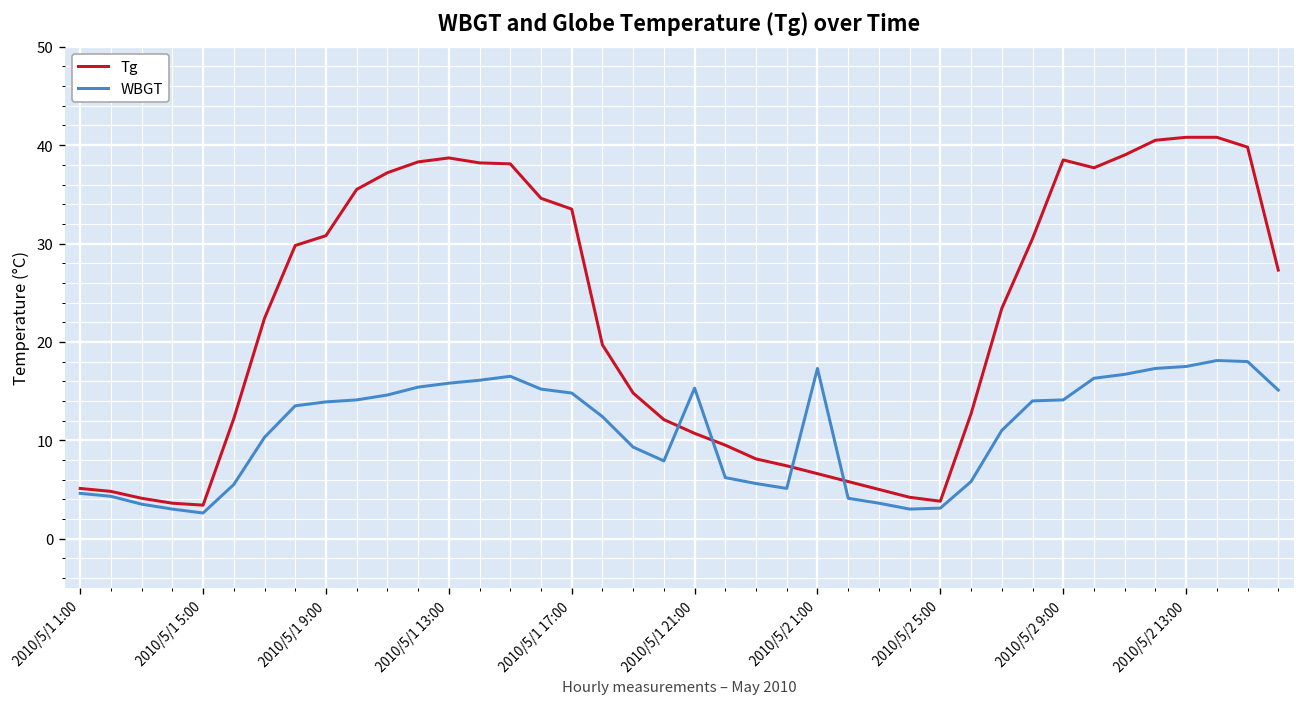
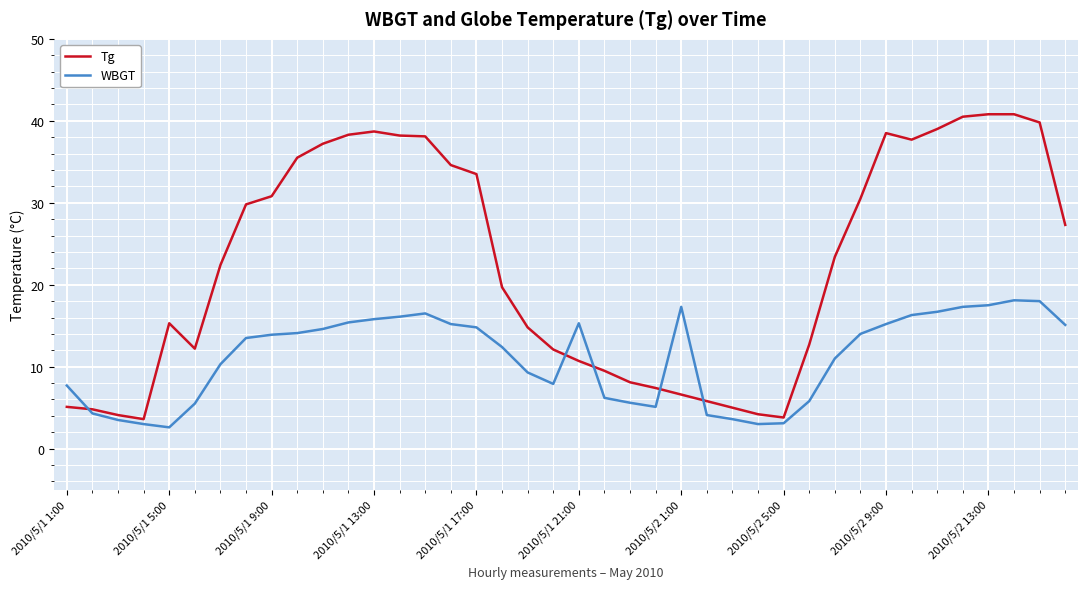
  {
    "Tg": {
      "2010/5/1 1:00": 5,
-     "2010/5/1 5:00": 3,
+     "2010/5/1 5:00": 15,
      "2010/5/1 9:00": 31,
      "2010/5/1 13:00": 39,
      "2010/5/1 17:00": 34,
      "2010/5/1 21:00": 11,
      "2010/5/2 1:00": 7,
      "2010/5/2 5:00": 4,
      "2010/5/2 9:00": 39,
      "2010/5/2 13:00": 41
    },
    "WBGT": {
-     "2010/5/1 1:00": 5,
+     "2010/5/1 1:00": 8,
      "2010/5/1 5:00": 3,
      "2010/5/1 9:00": 14,
      "2010/5/1 13:00": 16,
      "2010/5/1 17:00": 15,
      "2010/5/1 21:00": 15,
      "2010/5/2 1:00": 17,
      "2010/5/2 5:00": 3,
-     "2010/5/2 9:00": 14,
+     "2010/5/2 9:00": 15,
      "2010/5/2 13:00": 18
    }
  }
